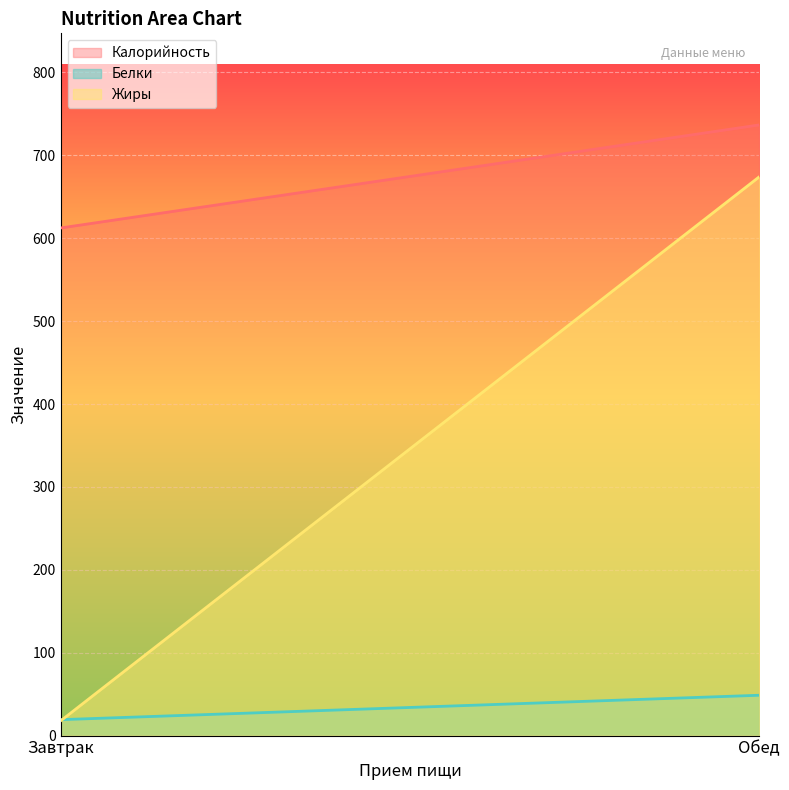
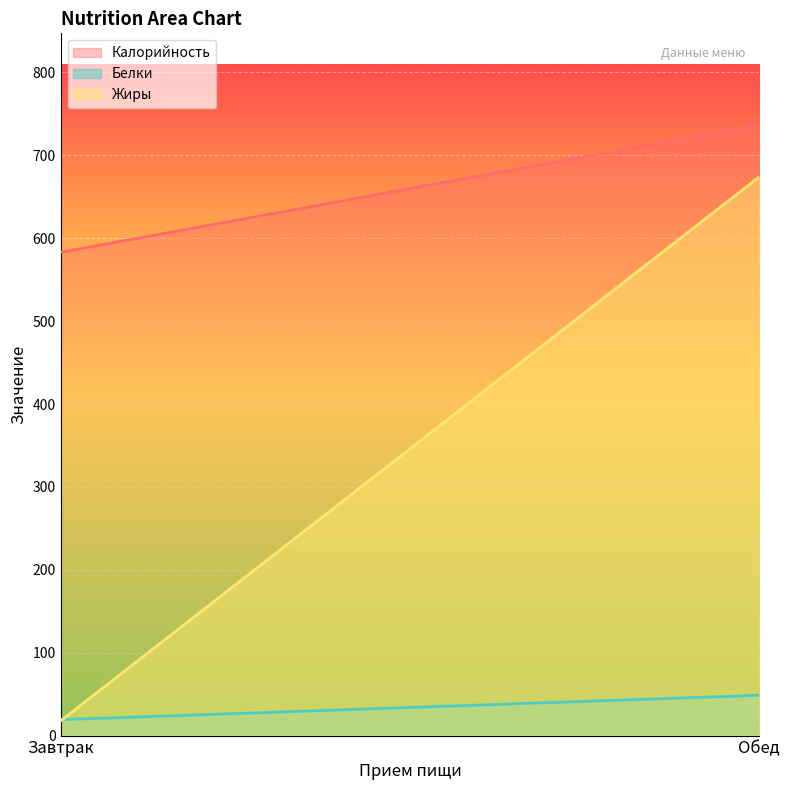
  {
    "Калорийность": {
-     "Завтрак": 610,
+     "Завтрак": 580,
      "Обед": 740
    },
    "Белки": {
      "Обед": 50
    },
    "Жиры": {
      "Обед": 670
    }
  }
